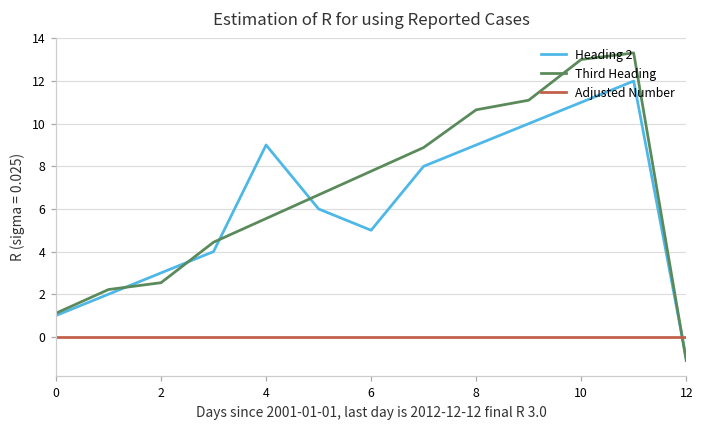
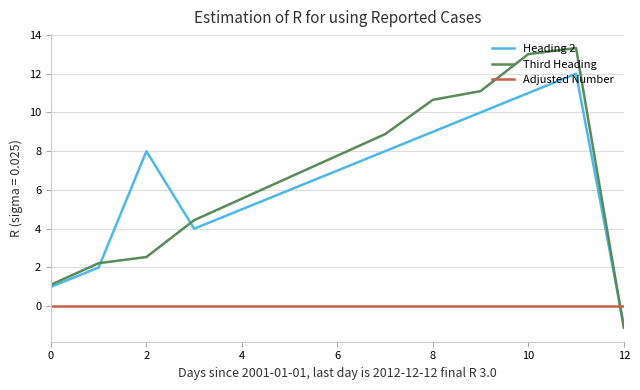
  {
    "Heading 2": {
-     "2": 3,
-     "4": 9,
-     "6": 5,
+     "2": 8,
+     "4": 5,
+     "6": 7,
      "8": 9,
      "10": 11
    },
    "Third Heading": {
      "2": 2.5,
      "4": 5.6,
      "6": 7.8,
      "8": 10.7,
      "10": 13
    },
    "Adjusted Number": {
      "0": 0,
      "2": 0,
      "4": 0,
      "6": 0,
      "8": 0,
      "10": 0,
      "12": 0
    }
  }
